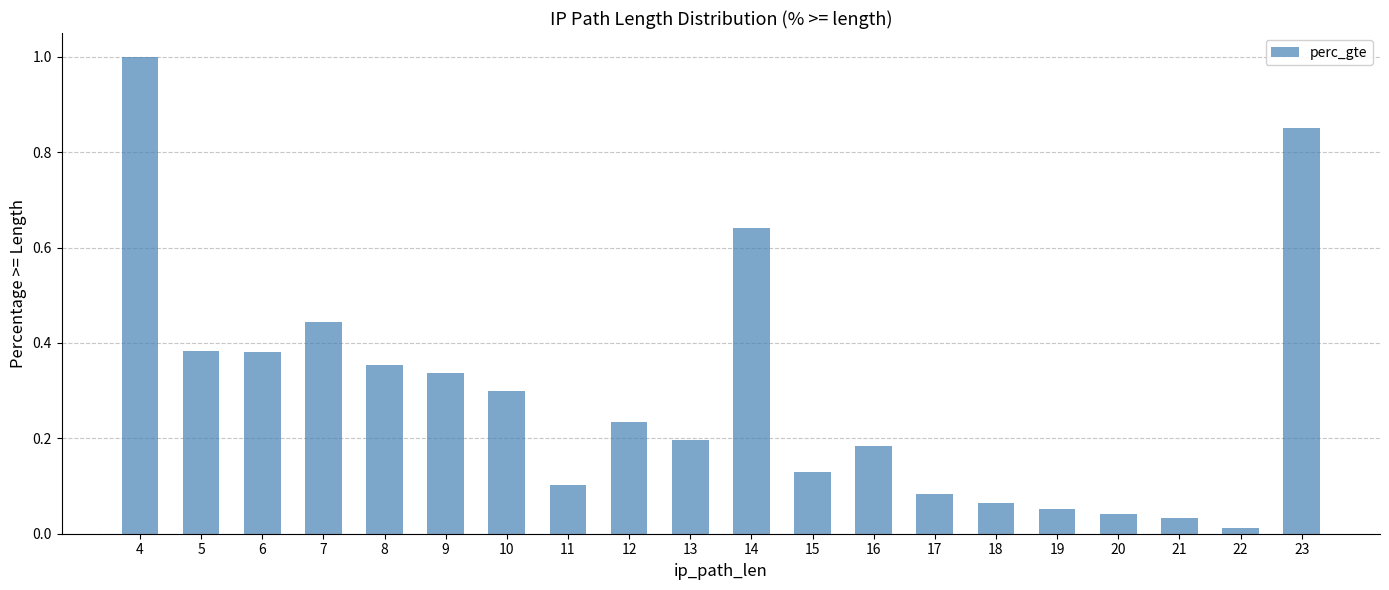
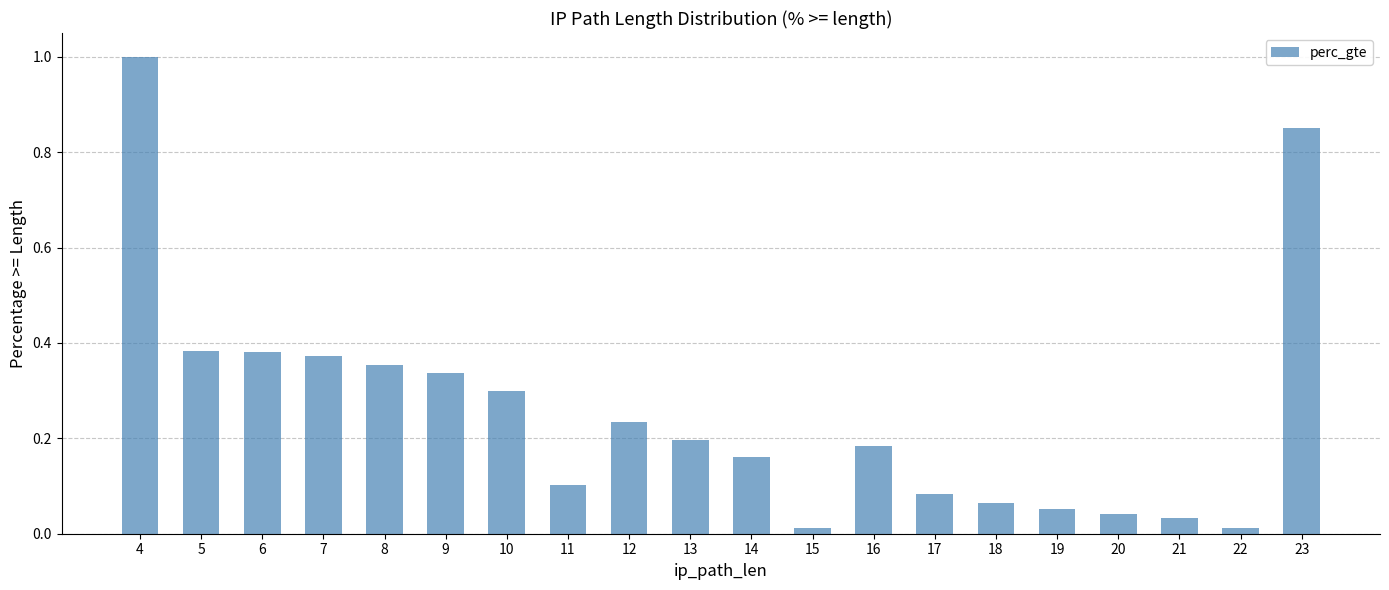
  {
    "4": 1.00,
    "5": 0.38,
    "6": 0.38,
-   "7": 0.44,
+   "7": 0.37,
    "8": 0.35,
    "9": 0.34,
    "10": 0.30,
    "11": 0.10,
    "12": 0.24,
    "13": 0.20,
-   "14": 0.64,
-   "15": 0.13,
+   "14": 0.16,
+   "15": 0.01,
    "16": 0.18,
    "17": 0.08,
    "18": 0.06,
    "19": 0.05,
    "20": 0.04,
    "21": 0.03,
    "22": 0.01,
    "23": 0.85
  }
